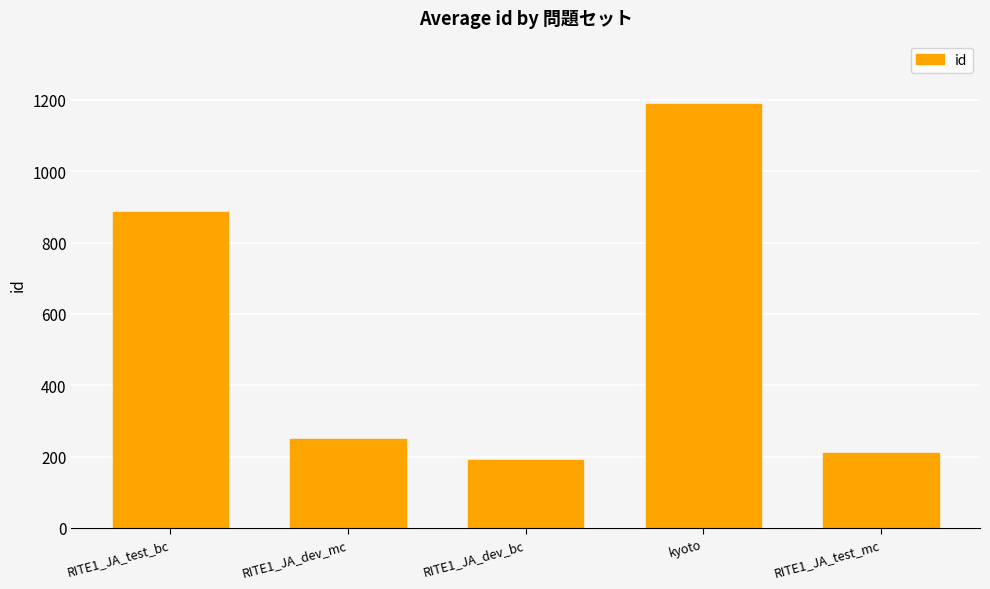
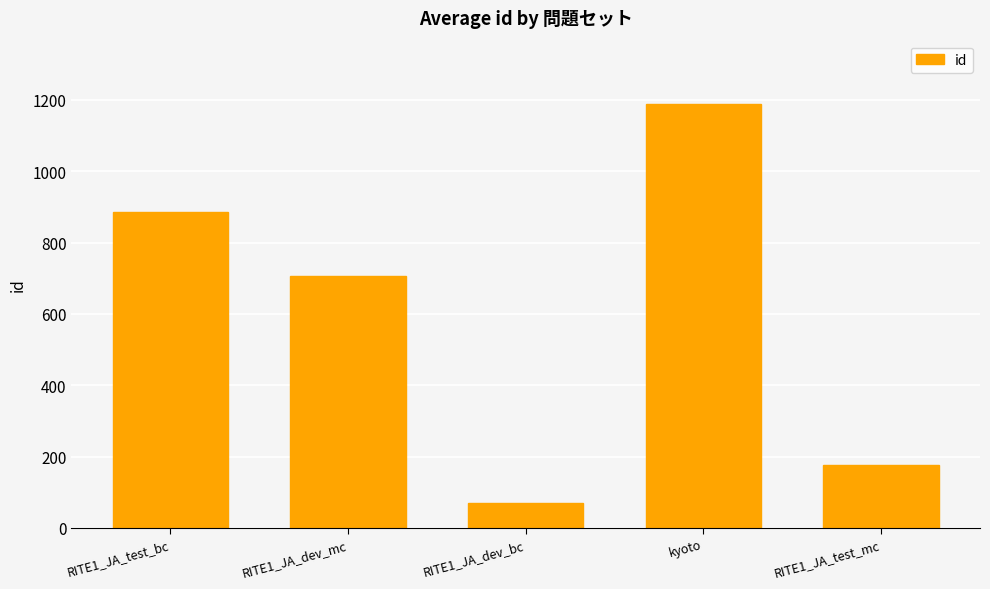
  {
    "RITE1_JA_test_bc": 890,
-   "RITE1_JA_dev_mc": 250,
-   "RITE1_JA_dev_bc": 190,
+   "RITE1_JA_dev_mc": 710,
+   "RITE1_JA_dev_bc": 70,
    "kyoto": 1190,
-   "RITE1_JA_test_mc": 210
+   "RITE1_JA_test_mc": 180
  }
